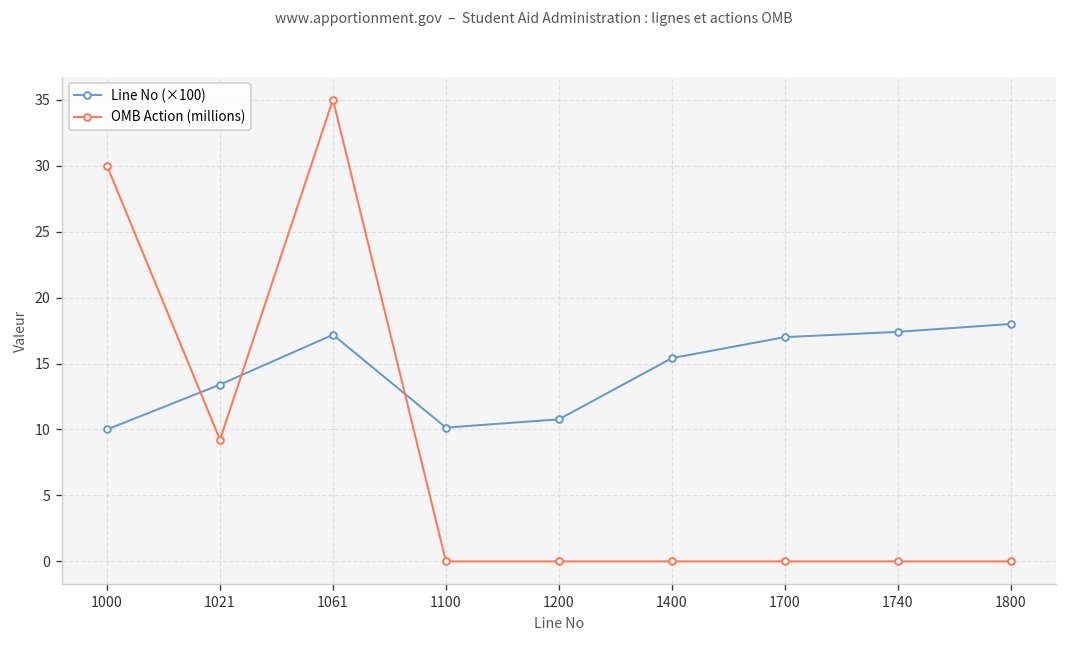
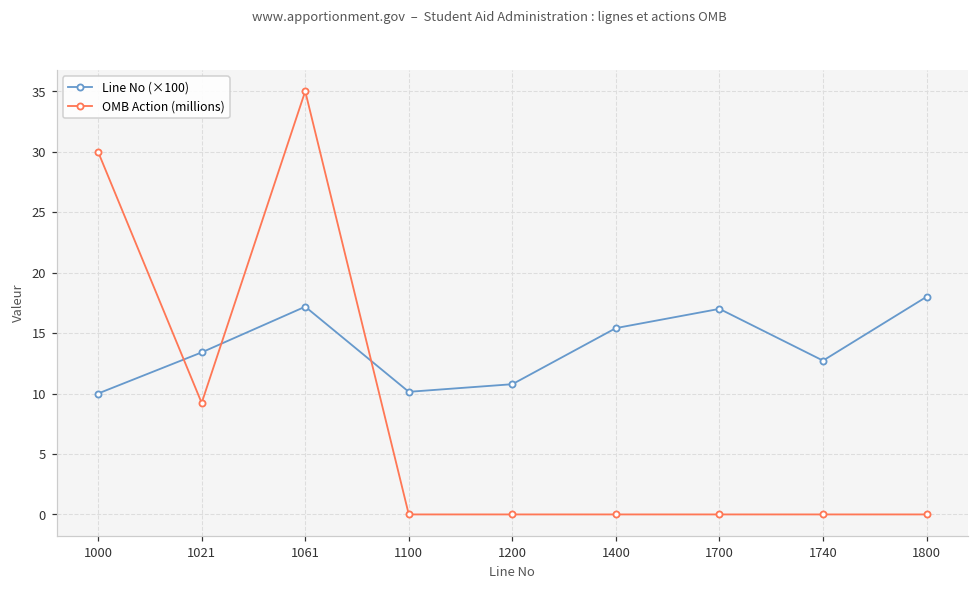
  {
    "Line No (×100)": {
      "1000": 10.0,
      "1021": 13.4,
      "1061": 17.2,
      "1100": 10.1,
      "1200": 10.8,
      "1400": 15.4,
      "1700": 17.0,
-     "1740": 17.4,
+     "1740": 12.7,
      "1800": 18.0
    },
    "OMB Action (millions)": {
      "1000": 30.0,
      "1021": 9.2,
      "1061": 35.0,
      "1100": 0.0,
      "1200": 0.0,
      "1400": 0.0,
      "1700": 0.0,
      "1740": 0.0,
      "1800": 0.0
    }
  }
